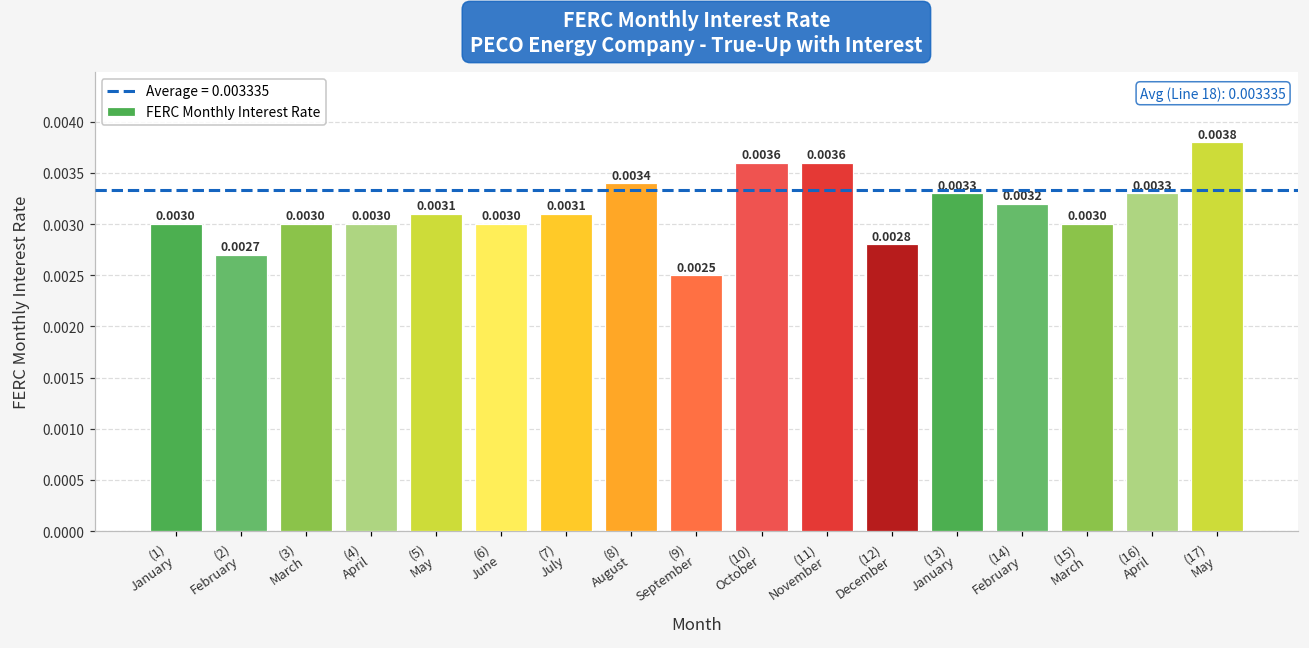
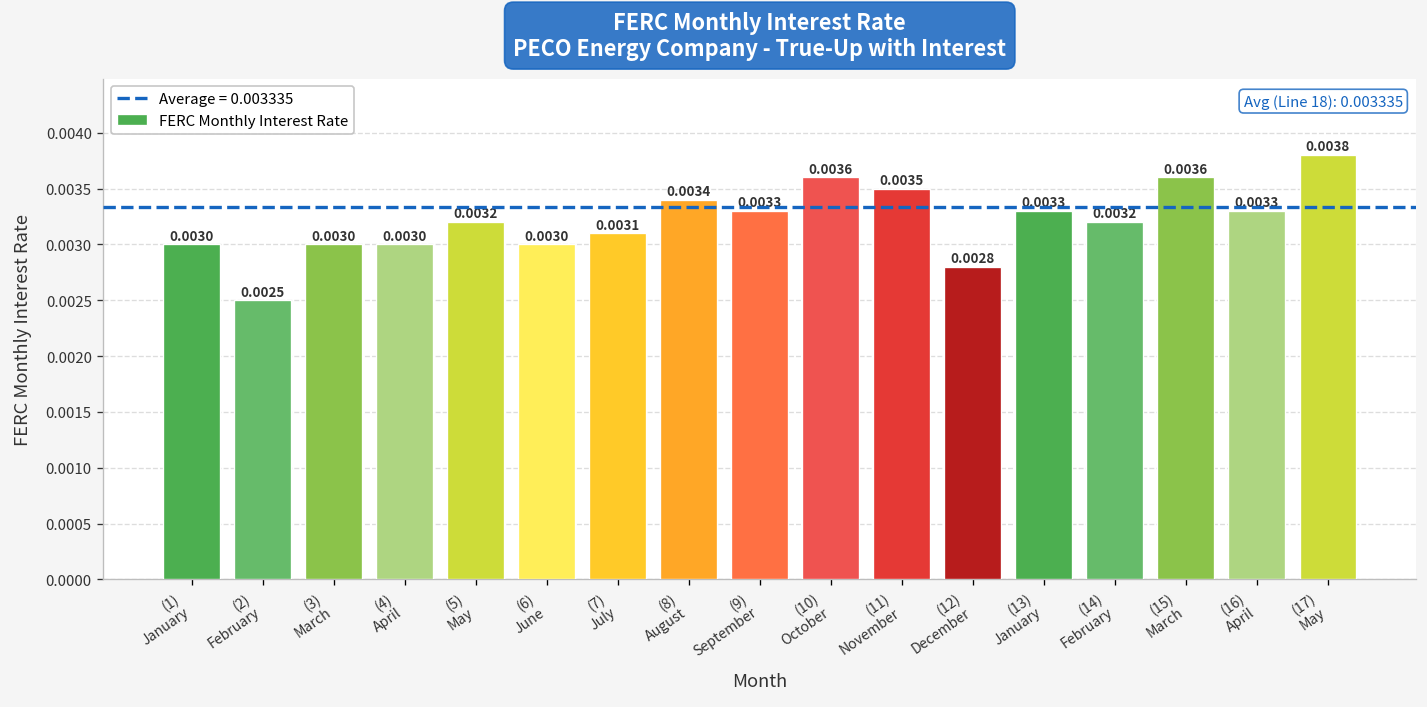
  {
    "(1) January": 0.0030,
-   "(2) February": 0.0027,
+   "(2) February": 0.0025,
    "(3) March": 0.0030,
    "(4) April": 0.0030,
-   "(5) May": 0.0031,
+   "(5) May": 0.0032,
    "(6) June": 0.0030,
    "(7) July": 0.0031,
    "(8) August": 0.0034,
-   "(9) September": 0.0025,
+   "(9) September": 0.0033,
    "(10) October": 0.0036,
-   "(11) November": 0.0036,
+   "(11) November": 0.0035,
    "(12) December": 0.0028,
    "(13) January": 0.0033,
    "(14) February": 0.0032,
-   "(15) March": 0.0030,
+   "(15) March": 0.0036,
    "(16) April": 0.0033,
    "(17) May": 0.0038
  }
